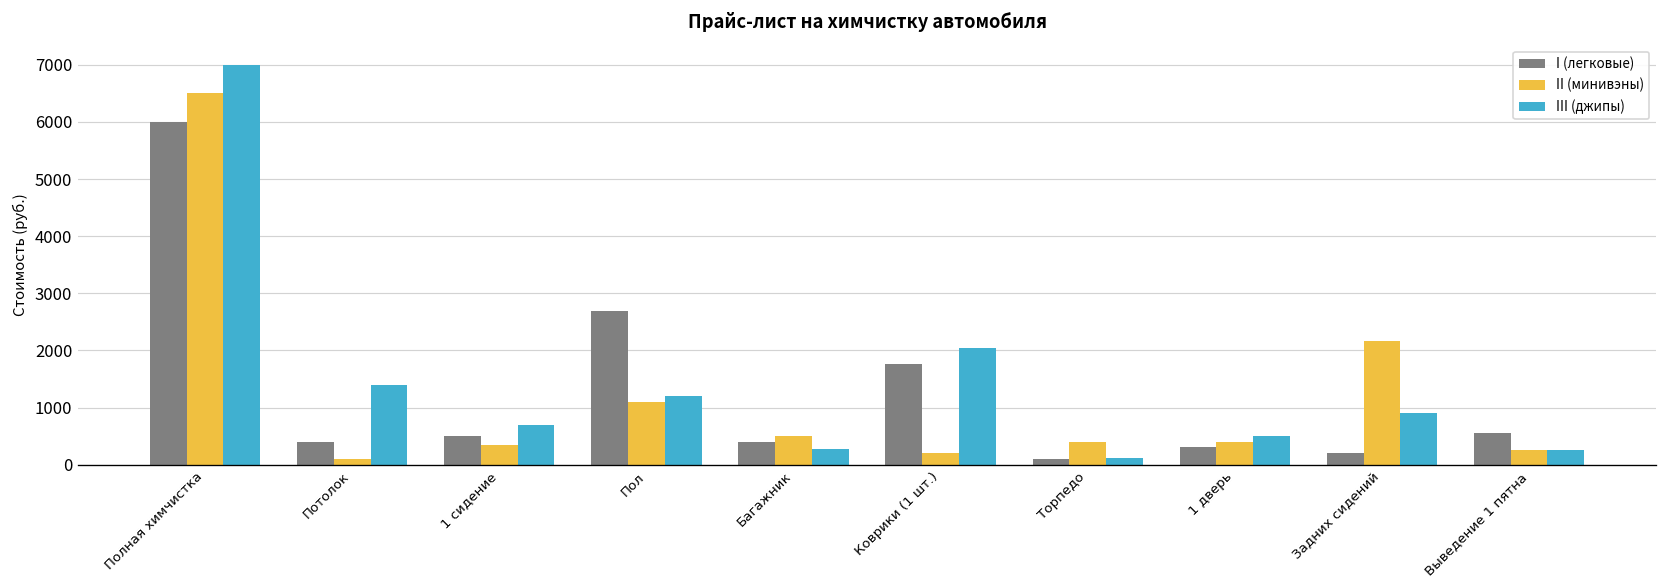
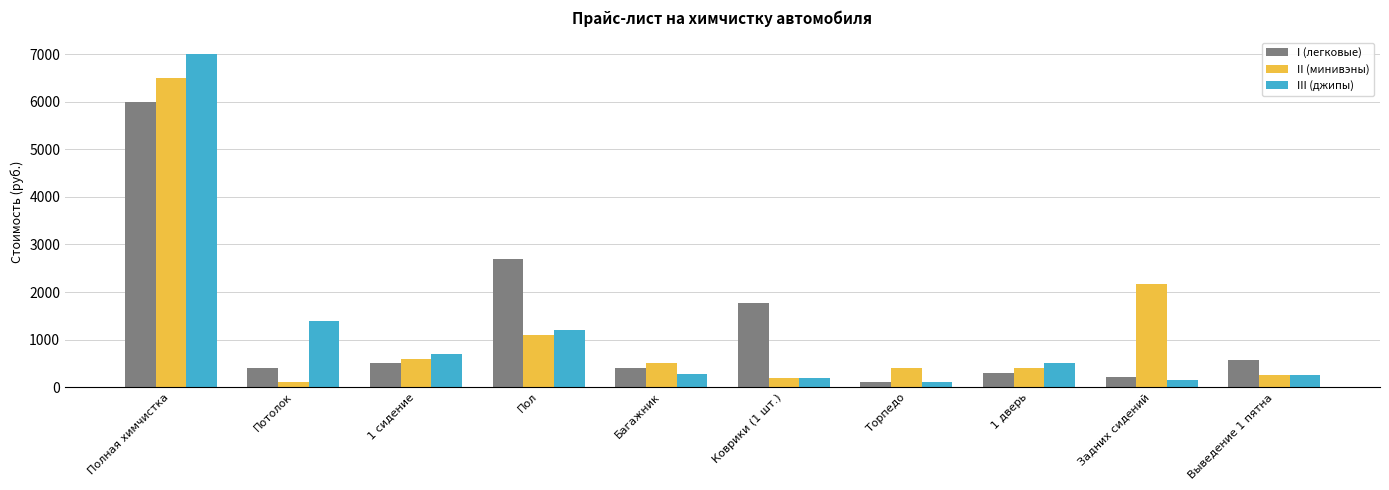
  {
    "I (легковые)": {
      "Полная химчистка": 6000,
      "Потолок": 400,
      "1 сидение": 500,
      "Пол": 2700,
      "Багажник": 400,
      "Коврики (1 шт.)": 1800,
      "Торпедо": 100,
      "1 дверь": 300,
      "Задних сидений": 200,
      "Выведение 1 пятна": 600
    },
    "II (минивэны)": {
      "Полная химчистка": 6500,
      "Потолок": 100,
-     "1 сидение": 300,
+     "1 сидение": 600,
      "Пол": 1100,
      "Багажник": 500,
      "Коврики (1 шт.)": 200,
      "Торпедо": 400,
      "1 дверь": 400,
      "Задних сидений": 2200,
      "Выведение 1 пятна": 300
    },
    "III (джипы)": {
      "Полная химчистка": 7000,
      "Потолок": 1400,
      "1 сидение": 700,
      "Пол": 1200,
      "Багажник": 300,
-     "Коврики (1 шт.)": 2000,
+     "Коврики (1 шт.)": 200,
      "Торпедо": 100,
      "1 дверь": 500,
-     "Задних сидений": 900,
+     "Задних сидений": 200,
      "Выведение 1 пятна": 300
    }
  }
